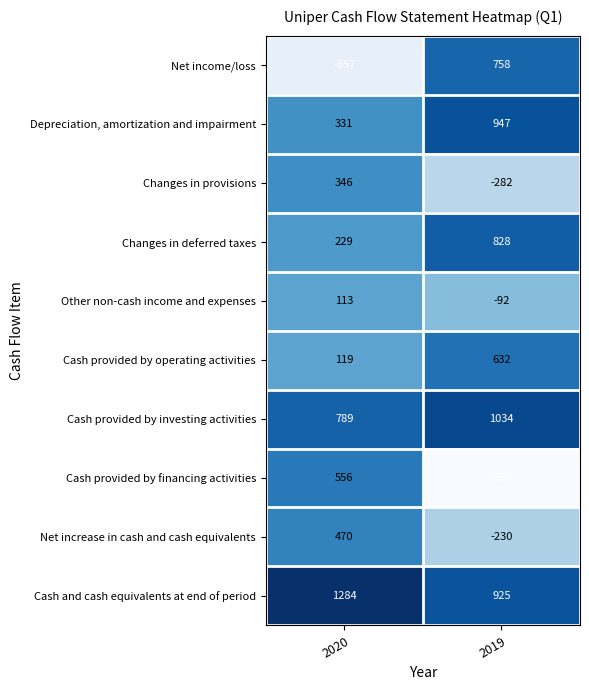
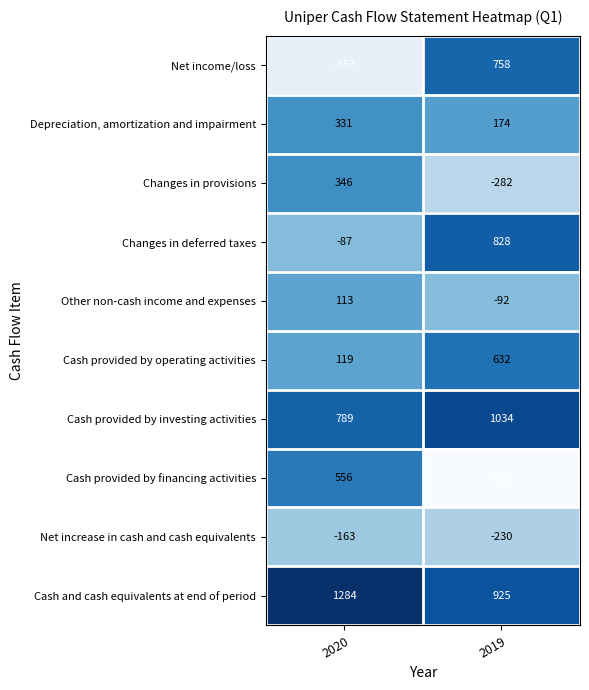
  {
    "Net income/loss": {
      "2019": 758
    },
    "Depreciation, amortization and impairment": {
      "2020": 331,
-     "2019": 947
+     "2019": 174
    },
    "Changes in provisions": {
      "2020": 346,
      "2019": -282
    },
    "Changes in deferred taxes": {
-     "2020": 229,
+     "2020": -87,
      "2019": 828
    },
    "Other non-cash income and expenses": {
      "2020": 113,
      "2019": -92
    },
    "Cash provided by operating activities": {
      "2020": 119,
      "2019": 632
    },
    "Cash provided by investing activities": {
      "2020": 789,
      "2019": 1034
    },
    "Cash provided by financing activities": {
      "2020": 556
    },
    "Net increase in cash and cash equivalents": {
-     "2020": 470,
+     "2020": -163,
      "2019": -230
    },
    "Cash and cash equivalents at end of period": {
      "2020": 1284,
      "2019": 925
    }
  }
